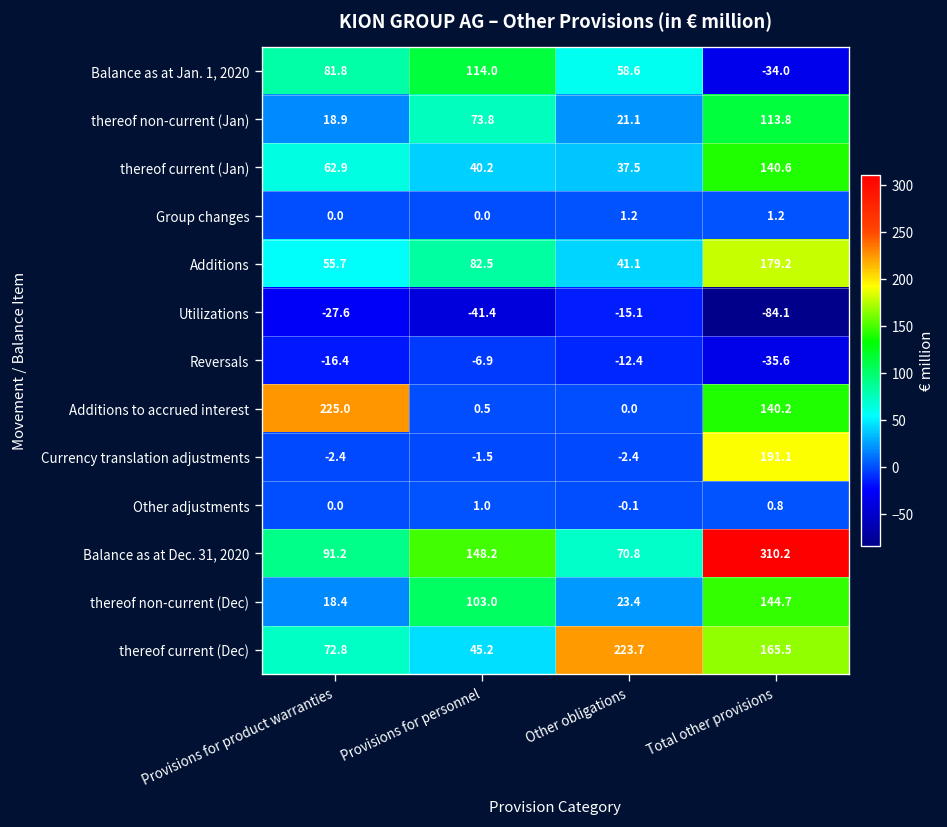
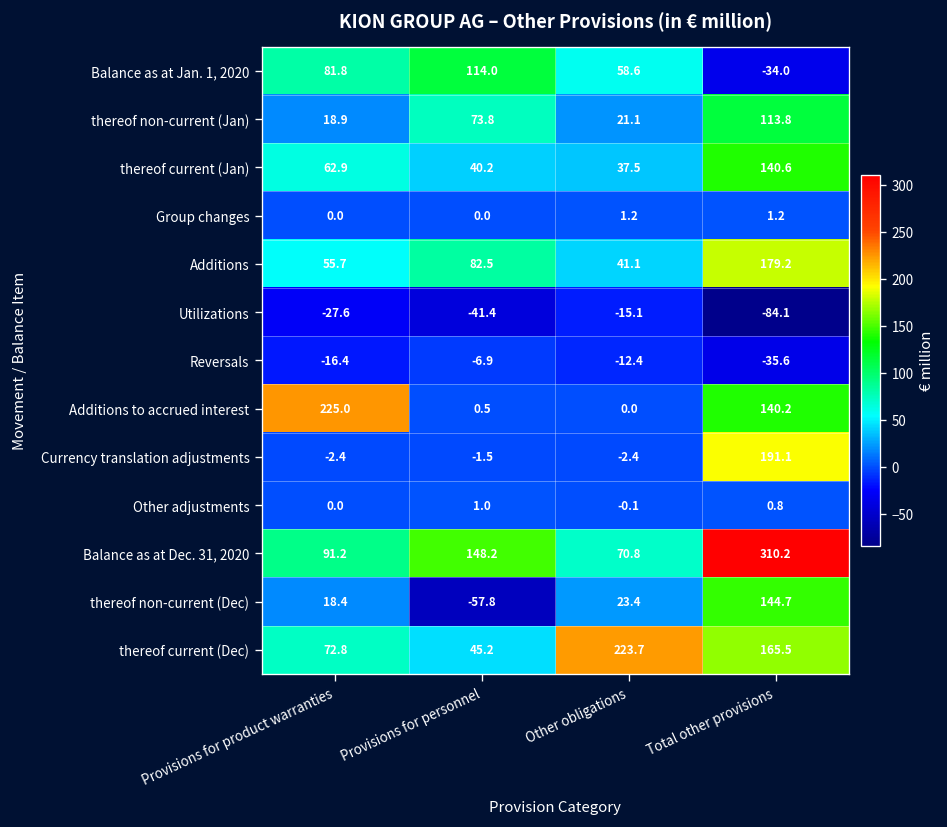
  {
    "Balance as at Jan. 1, 2020": {
      "Provisions for product warranties": 81.8,
      "Provisions for personnel": 114.0,
      "Other obligations": 58.6,
      "Total other provisions": -34.0
    },
    "thereof non-current (Jan)": {
      "Provisions for product warranties": 18.9,
      "Provisions for personnel": 73.8,
      "Other obligations": 21.1,
      "Total other provisions": 113.8
    },
    "thereof current (Jan)": {
      "Provisions for product warranties": 62.9,
      "Provisions for personnel": 40.2,
      "Other obligations": 37.5,
      "Total other provisions": 140.6
    },
    "Group changes": {
      "Provisions for product warranties": 0.0,
      "Provisions for personnel": 0.0,
      "Other obligations": 1.2,
      "Total other provisions": 1.2
    },
    "Additions": {
      "Provisions for product warranties": 55.7,
      "Provisions for personnel": 82.5,
      "Other obligations": 41.1,
      "Total other provisions": 179.2
    },
    "Utilizations": {
      "Provisions for product warranties": -27.6,
      "Provisions for personnel": -41.4,
      "Other obligations": -15.1,
      "Total other provisions": -84.1
    },
    "Reversals": {
      "Provisions for product warranties": -16.4,
      "Provisions for personnel": -6.9,
      "Other obligations": -12.4,
      "Total other provisions": -35.6
    },
    "Additions to accrued interest": {
      "Provisions for product warranties": 225.0,
      "Provisions for personnel": 0.5,
      "Other obligations": 0.0,
      "Total other provisions": 140.2
    },
    "Currency translation adjustments": {
      "Provisions for product warranties": -2.4,
      "Provisions for personnel": -1.5,
      "Other obligations": -2.4,
      "Total other provisions": 191.1
    },
    "Other adjustments": {
      "Provisions for product warranties": 0.0,
      "Provisions for personnel": 1.0,
      "Other obligations": -0.1,
      "Total other provisions": 0.8
    },
    "Balance as at Dec. 31, 2020": {
      "Provisions for product warranties": 91.2,
      "Provisions for personnel": 148.2,
      "Other obligations": 70.8,
      "Total other provisions": 310.2
    },
    "thereof non-current (Dec)": {
      "Provisions for product warranties": 18.4,
-     "Provisions for personnel": 103.0,
+     "Provisions for personnel": -57.8,
      "Other obligations": 23.4,
      "Total other provisions": 144.7
    },
    "thereof current (Dec)": {
      "Provisions for product warranties": 72.8,
      "Provisions for personnel": 45.2,
      "Other obligations": 223.7,
      "Total other provisions": 165.5
    }
  }
